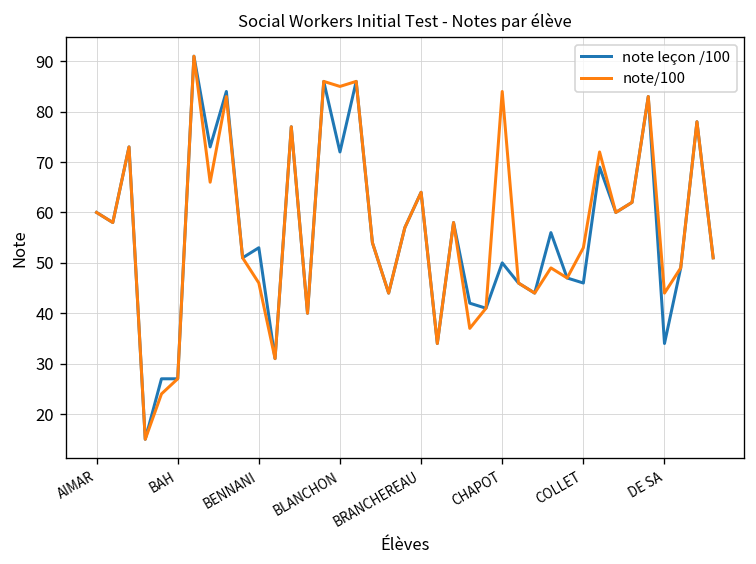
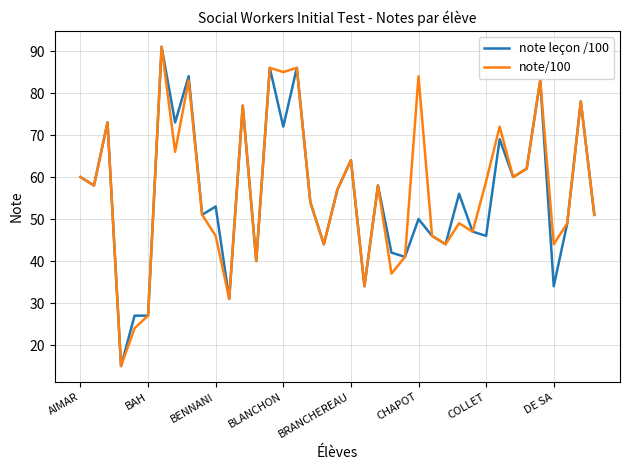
  {
    "note leçon /100": {
      "BENNANI": 53,
      "BLANCHON": 72,
      "CHAPOT": 50,
      "COLLET": 46,
      "DE SA": 34
    },
    "note/100": {
      "BENNANI": 46,
      "BLANCHON": 85,
      "CHAPOT": 84,
-     "COLLET": 53,
+     "COLLET": 59,
      "DE SA": 44
    }
  }
